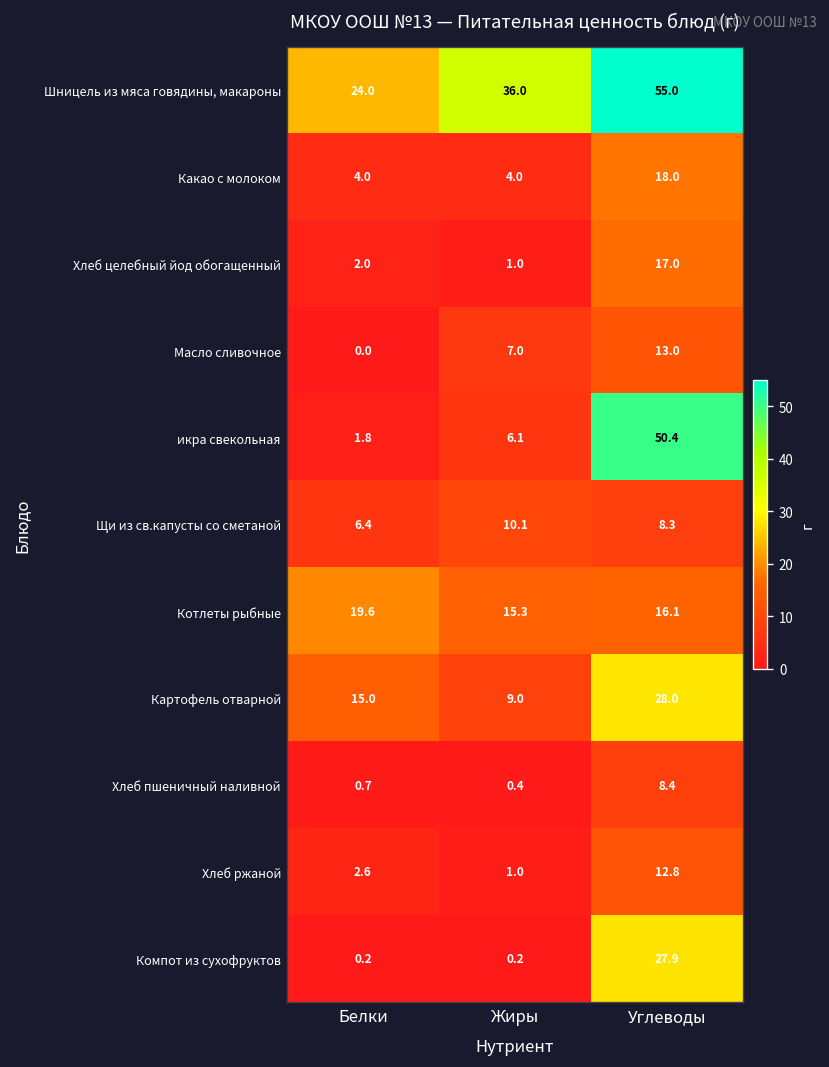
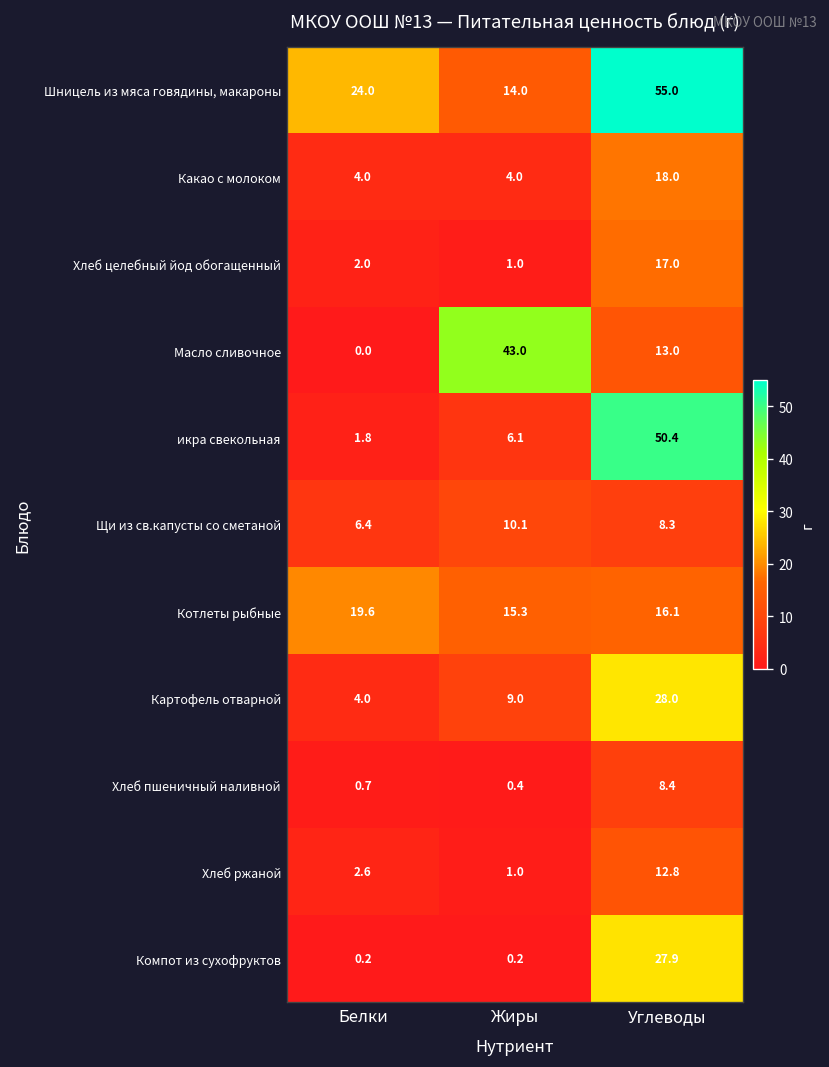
  {
    "Шницель из мяса говядины, макароны": {
      "Белки": 24.0,
-     "Жиры": 36.0,
+     "Жиры": 14.0,
      "Углеводы": 55.0
    },
    "Какао с молоком": {
      "Белки": 4.0,
      "Жиры": 4.0,
      "Углеводы": 18.0
    },
    "Хлеб целебный йод обогащенный": {
      "Белки": 2.0,
      "Жиры": 1.0,
      "Углеводы": 17.0
    },
    "Масло сливочное": {
      "Белки": 0.0,
-     "Жиры": 7.0,
+     "Жиры": 43.0,
      "Углеводы": 13.0
    },
    "икра свекольная": {
      "Белки": 1.8,
      "Жиры": 6.1,
      "Углеводы": 50.4
    },
    "Щи из св.капусты со сметаной": {
      "Белки": 6.4,
      "Жиры": 10.1,
      "Углеводы": 8.3
    },
    "Котлеты рыбные": {
      "Белки": 19.6,
      "Жиры": 15.3,
      "Углеводы": 16.1
    },
    "Картофель отварной": {
-     "Белки": 15.0,
+     "Белки": 4.0,
      "Жиры": 9.0,
      "Углеводы": 28.0
    },
    "Хлеб пшеничный наливной": {
      "Белки": 0.7,
      "Жиры": 0.4,
      "Углеводы": 8.4
    },
    "Хлеб ржаной": {
      "Белки": 2.6,
      "Жиры": 1.0,
      "Углеводы": 12.8
    },
    "Компот из сухофруктов": {
      "Белки": 0.2,
      "Жиры": 0.2,
      "Углеводы": 27.9
    }
  }
